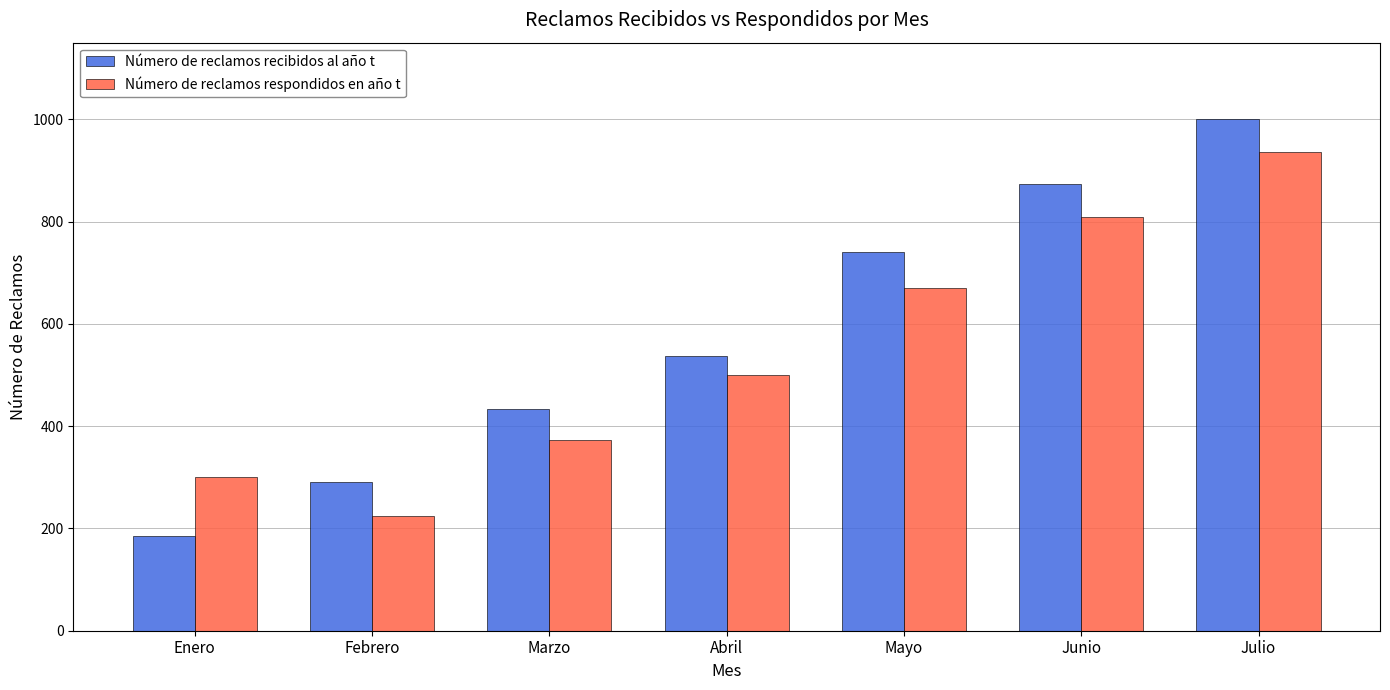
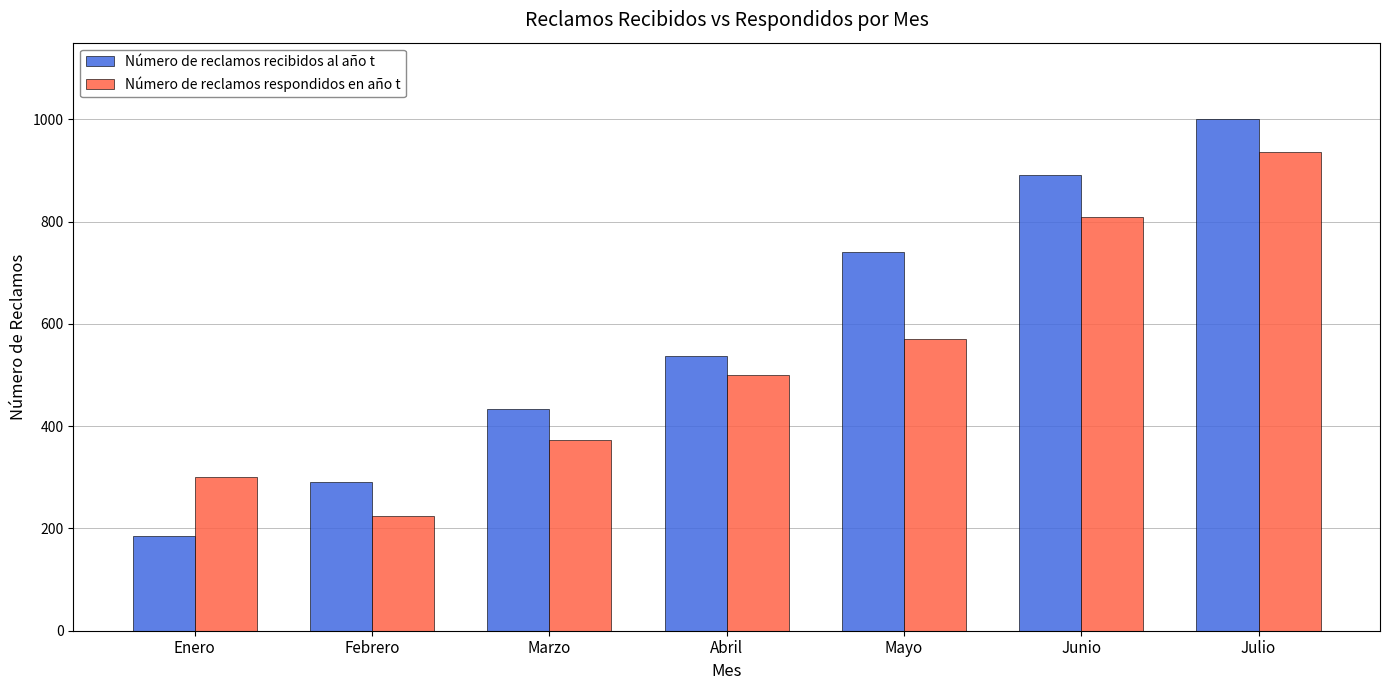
  {
    "Número de reclamos recibidos al año t": {
      "Enero": 190,
      "Febrero": 290,
      "Marzo": 430,
      "Abril": 540,
      "Mayo": 740,
-     "Junio": 870,
+     "Junio": 890,
      "Julio": 1000
    },
    "Número de reclamos respondidos en año t": {
      "Enero": 300,
      "Febrero": 220,
      "Marzo": 370,
      "Abril": 500,
-     "Mayo": 670,
+     "Mayo": 570,
      "Junio": 810,
      "Julio": 940
    }
  }
